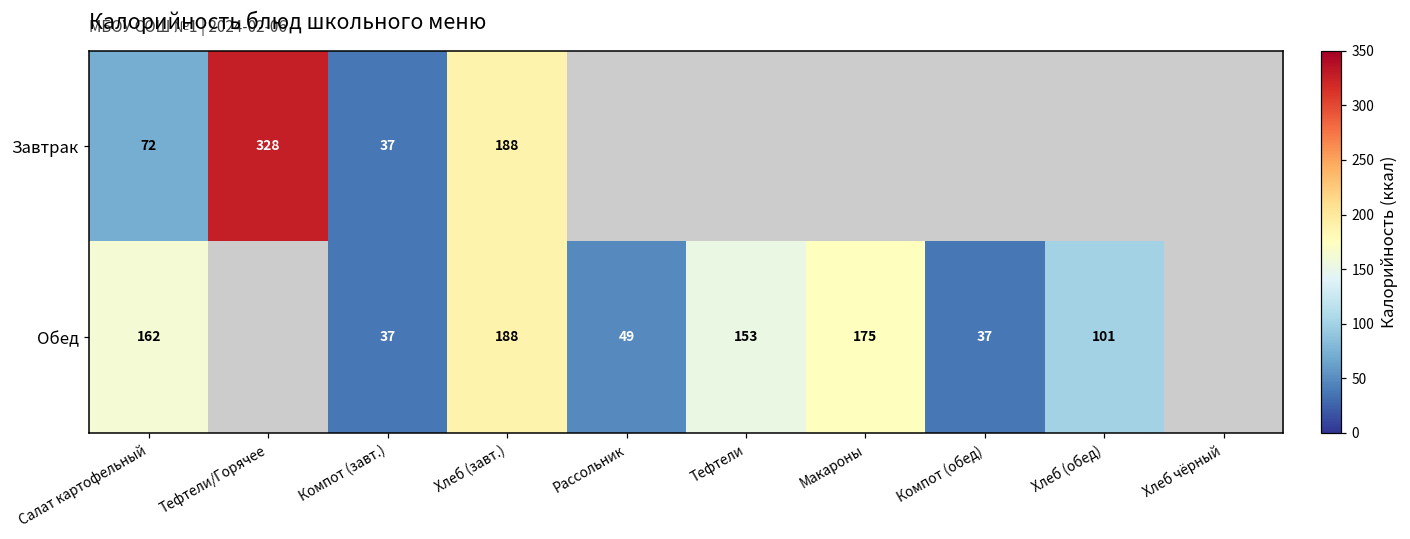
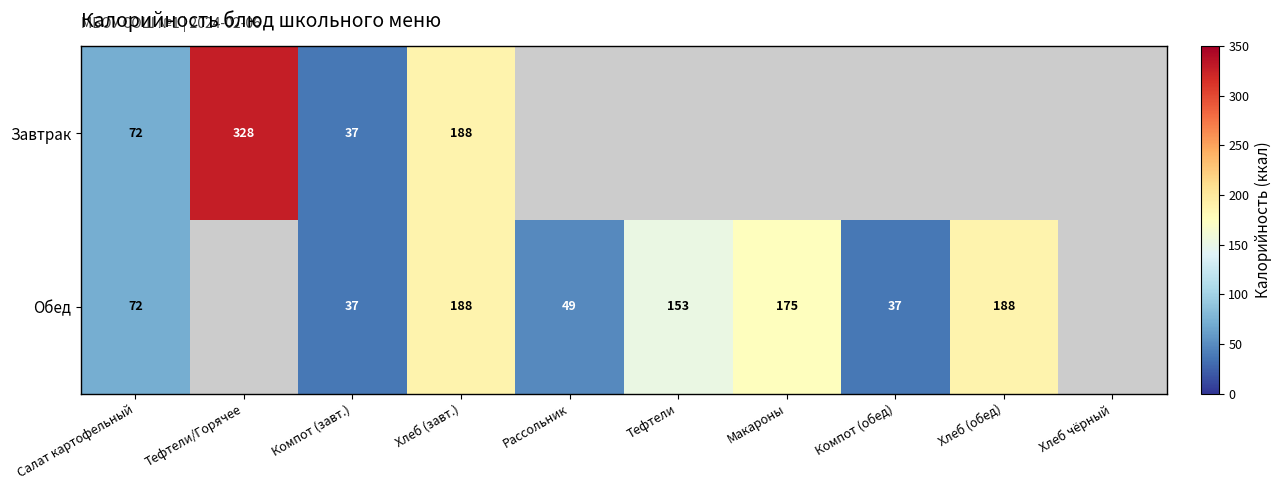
  {
    "Завтрак": {
      "Салат картофельный": 72,
      "Тефтели/Горячее": 328,
      "Компот (завт.)": 37,
      "Хлеб (завт.)": 188
    },
    "Обед": {
-     "Салат картофельный": 162,
+     "Салат картофельный": 72,
      "Компот (завт.)": 37,
      "Хлеб (завт.)": 188,
      "Рассольник": 49,
      "Тефтели": 153,
      "Макароны": 175,
      "Компот (обед)": 37,
-     "Хлеб (обед)": 101
+     "Хлеб (обед)": 188
    }
  }
